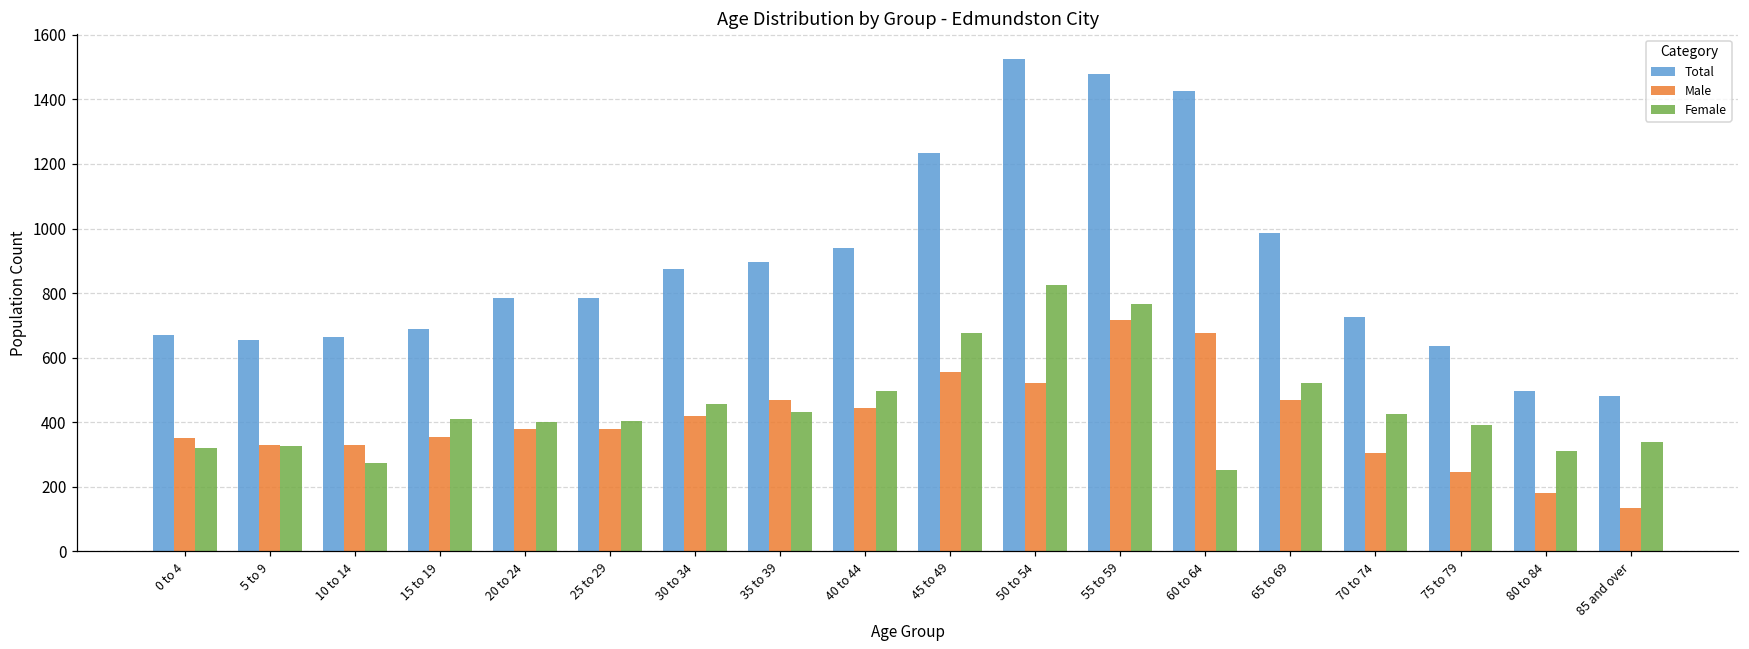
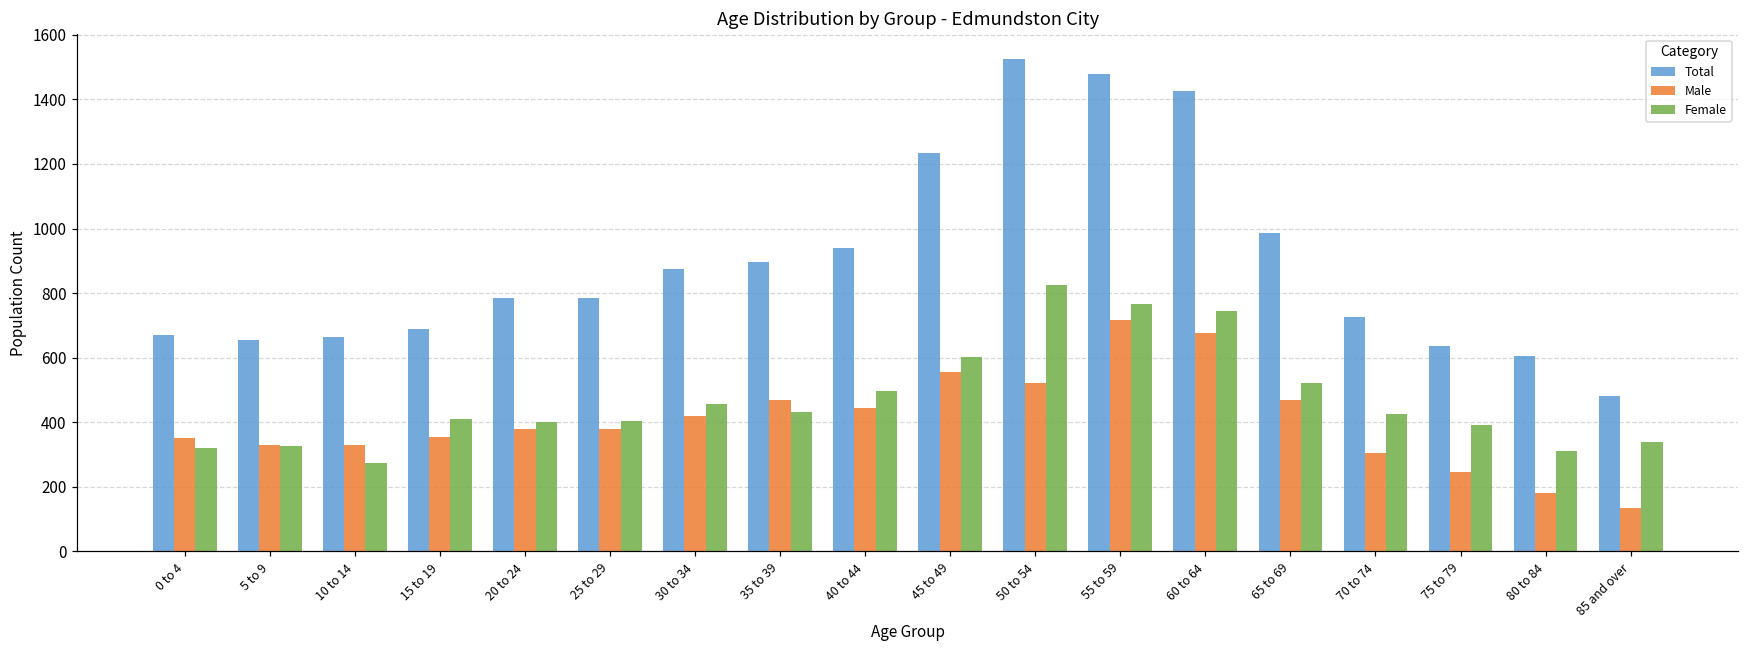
  {
    "Total": {
      "0 to 4": 670,
      "5 to 9": 660,
      "10 to 14": 670,
      "15 to 19": 690,
      "20 to 24": 790,
      "25 to 29": 790,
      "30 to 34": 880,
      "35 to 39": 900,
      "40 to 44": 940,
      "45 to 49": 1240,
      "50 to 54": 1530,
      "55 to 59": 1480,
      "60 to 64": 1430,
      "65 to 69": 990,
      "70 to 74": 730,
      "75 to 79": 640,
-     "80 to 84": 500,
+     "80 to 84": 610,
      "85 and over": 480
    },
    "Male": {
      "0 to 4": 350,
      "5 to 9": 330,
      "10 to 14": 330,
      "15 to 19": 360,
      "20 to 24": 380,
      "25 to 29": 380,
      "30 to 34": 420,
      "35 to 39": 470,
      "40 to 44": 450,
      "45 to 49": 560,
      "50 to 54": 520,
      "55 to 59": 720,
      "60 to 64": 680,
      "65 to 69": 470,
      "70 to 74": 310,
      "75 to 79": 250,
      "80 to 84": 180,
      "85 and over": 140
    },
    "Female": {
      "0 to 4": 320,
      "5 to 9": 330,
      "10 to 14": 270,
      "15 to 19": 410,
      "20 to 24": 400,
      "25 to 29": 410,
      "30 to 34": 460,
      "35 to 39": 430,
      "40 to 44": 500,
-     "45 to 49": 680,
+     "45 to 49": 600,
      "50 to 54": 830,
      "55 to 59": 770,
-     "60 to 64": 250,
+     "60 to 64": 750,
      "65 to 69": 520,
      "70 to 74": 430,
      "75 to 79": 390,
      "80 to 84": 310,
      "85 and over": 340
    }
  }
